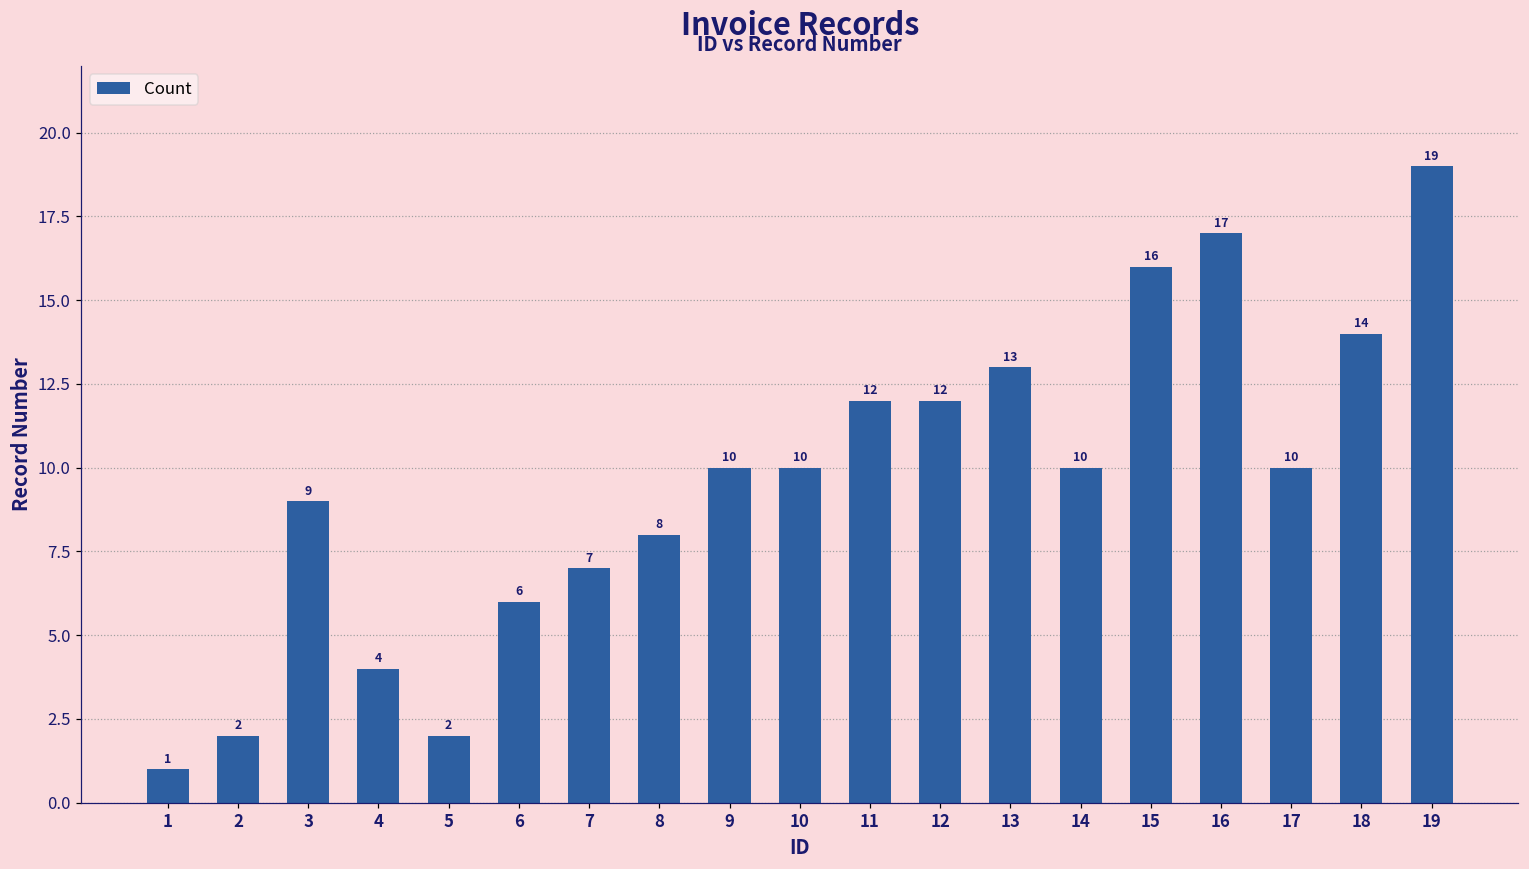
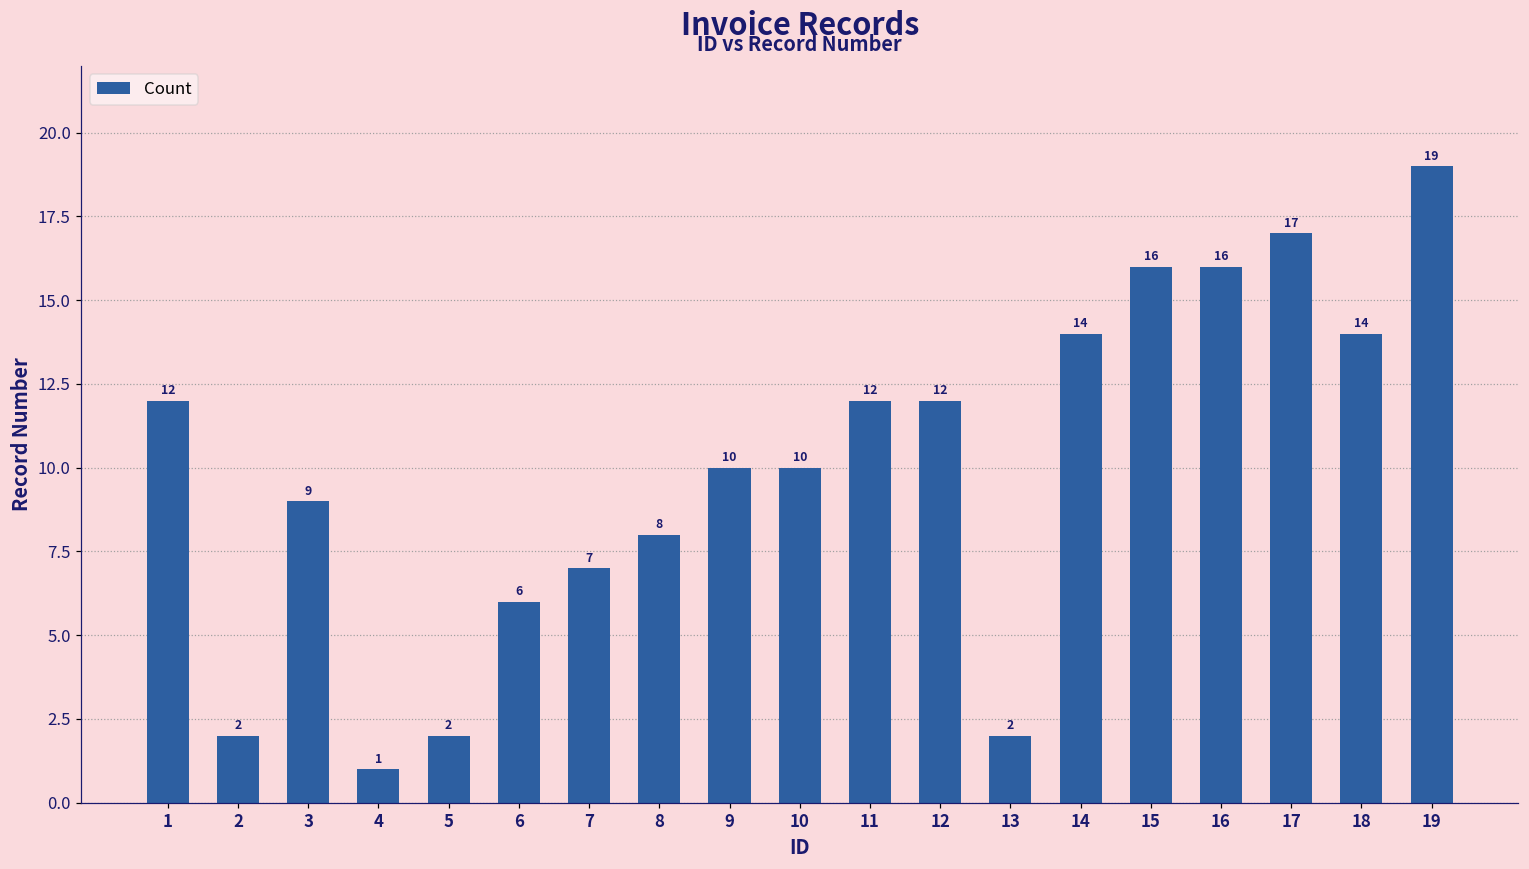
  {
-   "1": 1,
+   "1": 12,
    "2": 2,
    "3": 9,
-   "4": 4,
+   "4": 1,
    "5": 2,
    "6": 6,
    "7": 7,
    "8": 8,
    "9": 10,
    "10": 10,
    "11": 12,
    "12": 12,
-   "13": 13,
-   "14": 10,
+   "13": 2,
+   "14": 14,
    "15": 16,
-   "16": 17,
-   "17": 10,
+   "16": 16,
+   "17": 17,
    "18": 14,
    "19": 19
  }
